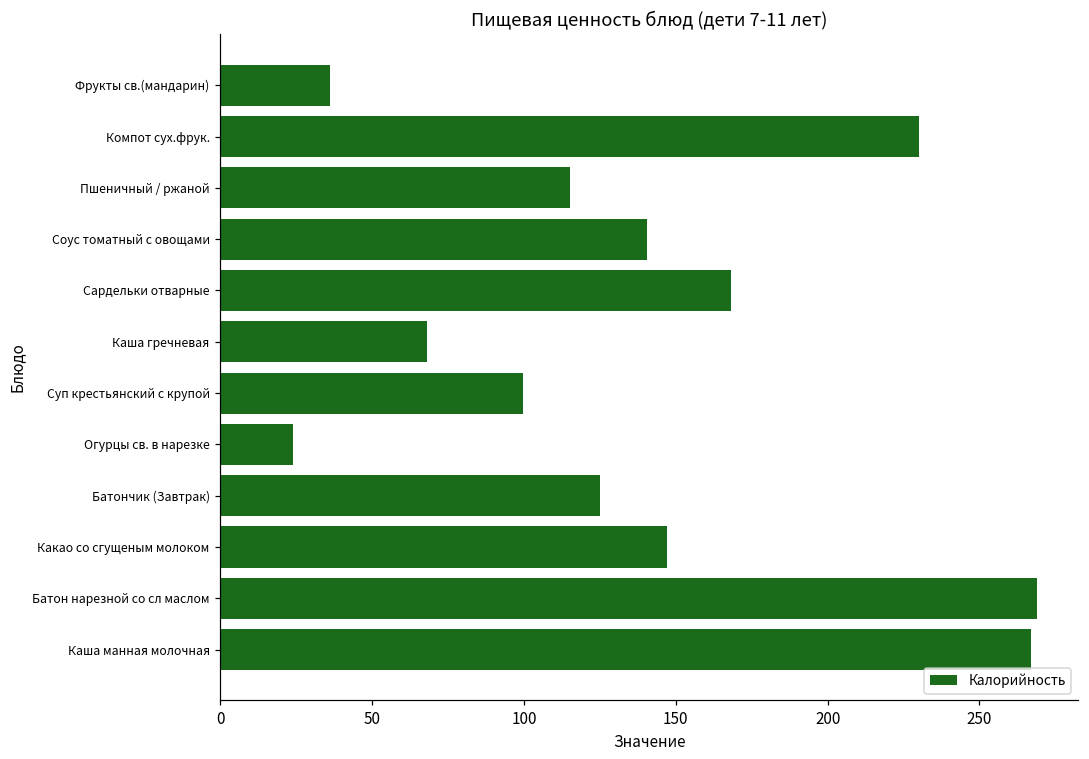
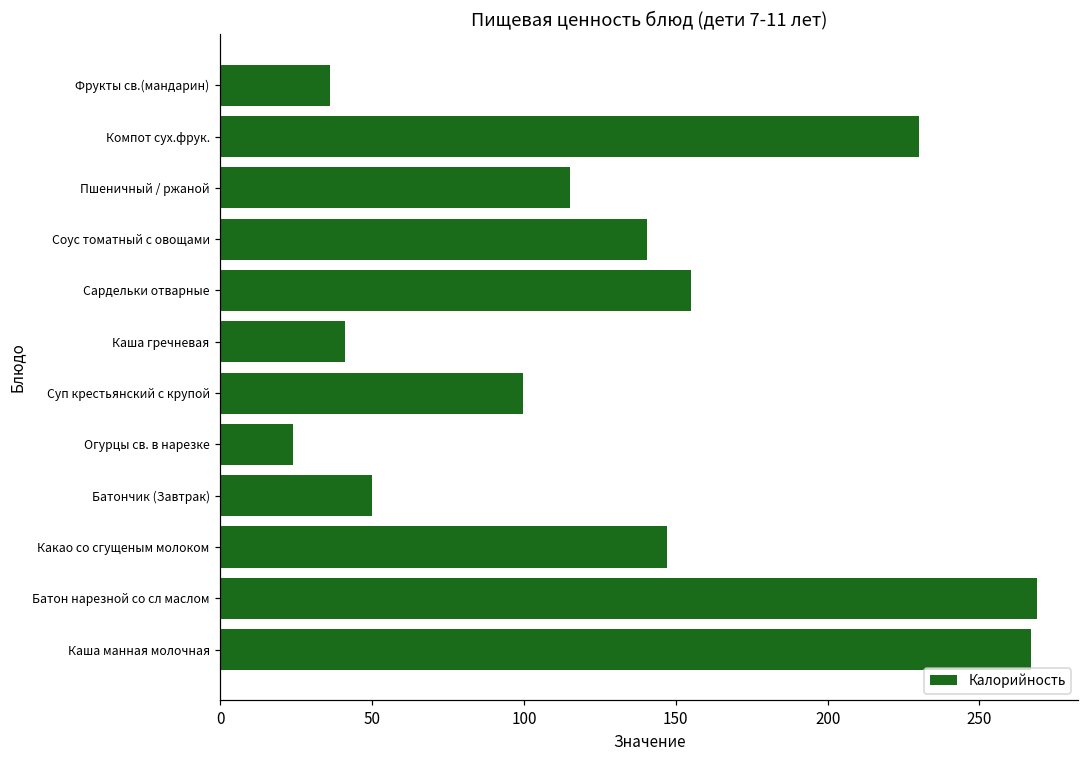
  {
    "Фрукты св.(мандарин)": 36,
    "Компот сух.фрук.": 230,
    "Пшеничный / ржаной": 115,
    "Соус томатный с овощами": 140,
-   "Сардельки отварные": 168,
-   "Каша гречневая": 68,
+   "Сардельки отварные": 155,
+   "Каша гречневая": 41,
    "Суп крестьянский с крупой": 100,
    "Огурцы св. в нарезке": 24,
-   "Батончик (Завтрак)": 125,
+   "Батончик (Завтрак)": 50,
    "Какао со сгущеным молоком": 147,
    "Батон нарезной со сл маслом": 269,
    "Каша манная молочная": 267
  }
